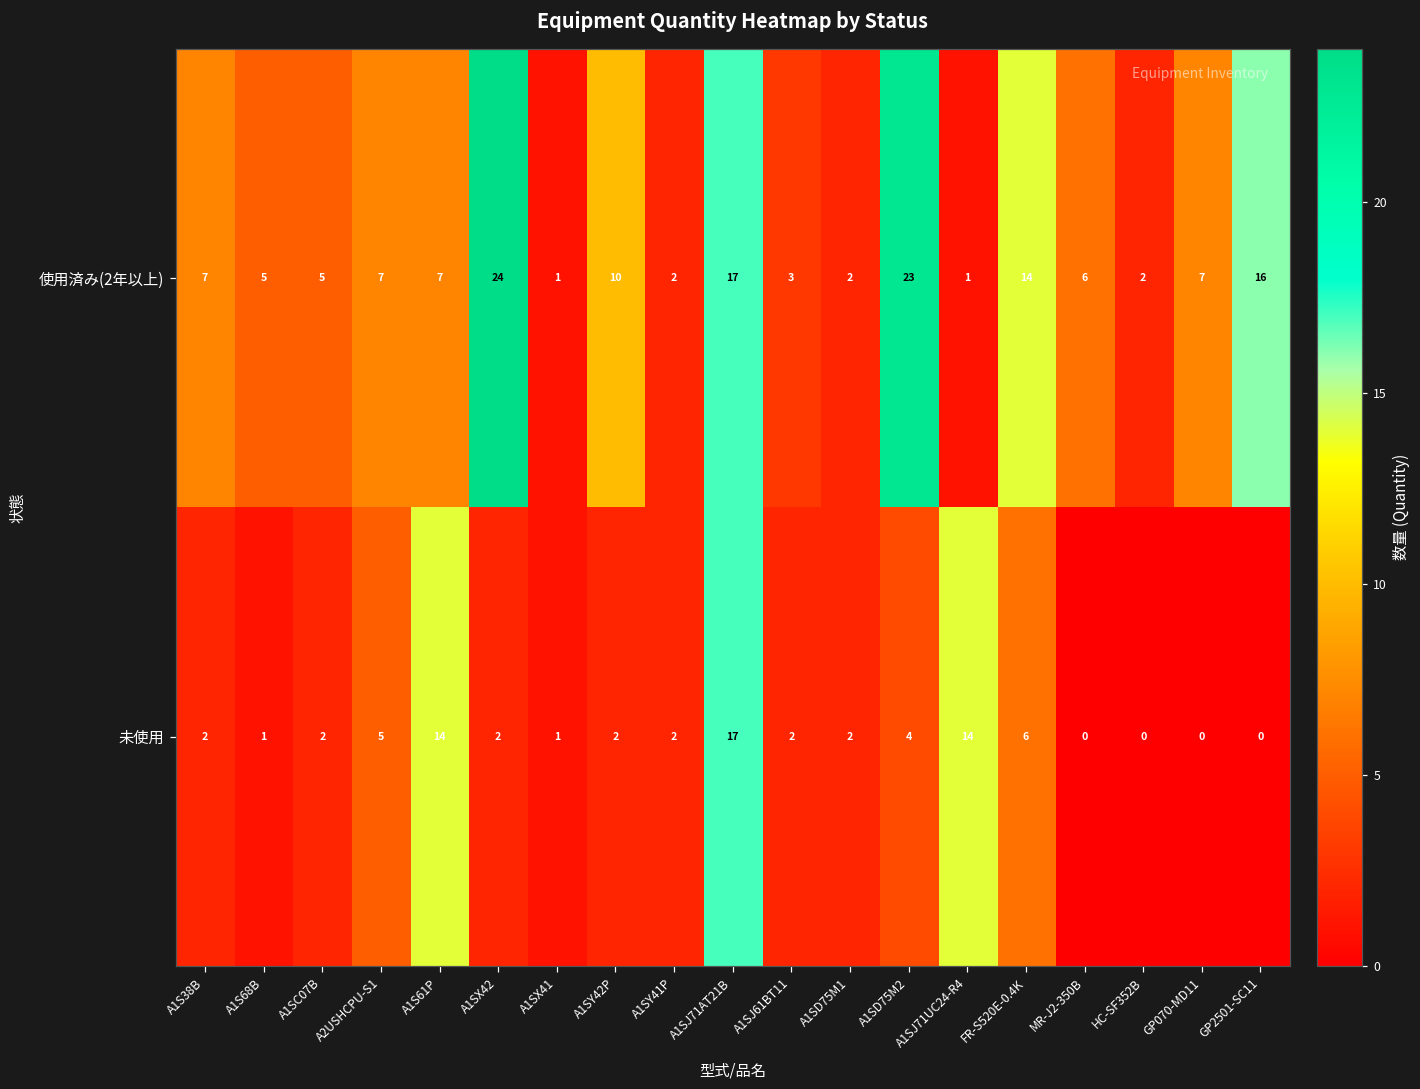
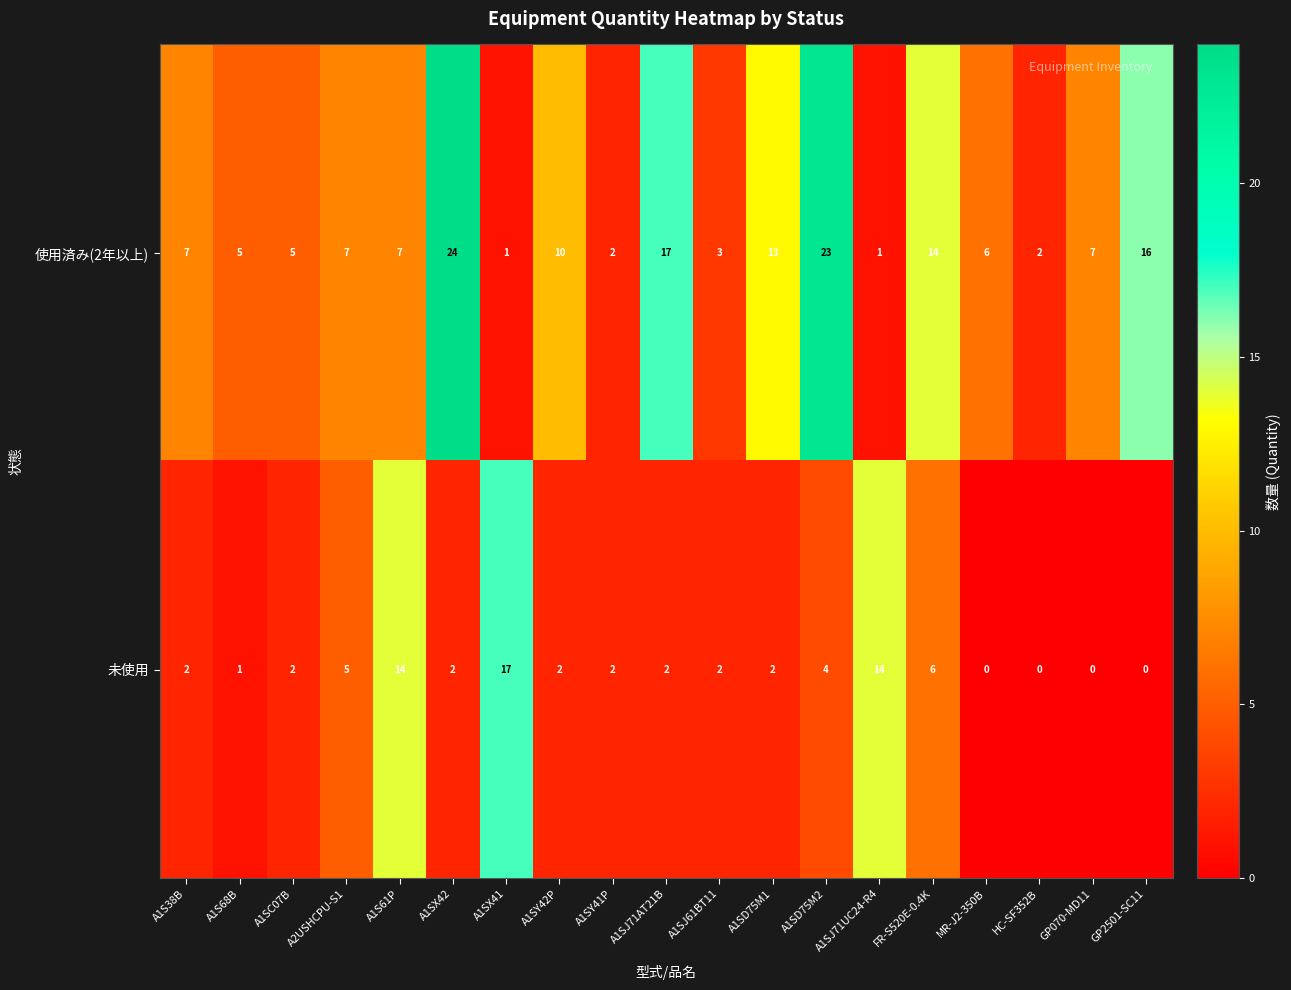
  {
    "使用済み(2年以上)": {
      "A1S38B": 7,
      "A1S68B": 5,
      "A1SC07B": 5,
      "A2USHCPU-S1": 7,
      "A1S61P": 7,
      "A1SX42": 24,
      "A1SX41": 1,
      "A1SY42P": 10,
      "A1SY41P": 2,
      "A1SJ71AT21B": 17,
      "A1SJ61BT11": 3,
-     "A1SD75M1": 2,
+     "A1SD75M1": 13,
      "A1SD75M2": 23,
      "A1SJ71UC24-R4": 1,
      "FR-S520E-0.4K": 14,
      "MR-J2-350B": 6,
      "HC-SF352B": 2,
      "GP2501-SC11": 16
    },
    "未使用": {
      "A1S38B": 2,
      "A1S68B": 1,
      "A1SC07B": 2,
      "A2USHCPU-S1": 5,
      "A1S61P": 14,
      "A1SX42": 2,
-     "A1SX41": 1,
+     "A1SX41": 17,
      "A1SY42P": 2,
      "A1SY41P": 2,
-     "A1SJ71AT21B": 17,
+     "A1SJ71AT21B": 2,
      "A1SJ61BT11": 2,
      "A1SD75M1": 2,
      "A1SD75M2": 4,
      "A1SJ71UC24-R4": 14,
      "FR-S520E-0.4K": 6,
      "MR-J2-350B": 0,
      "HC-SF352B": 0,
      "GP070-MD11": 0,
      "GP2501-SC11": 0
    }
  }
